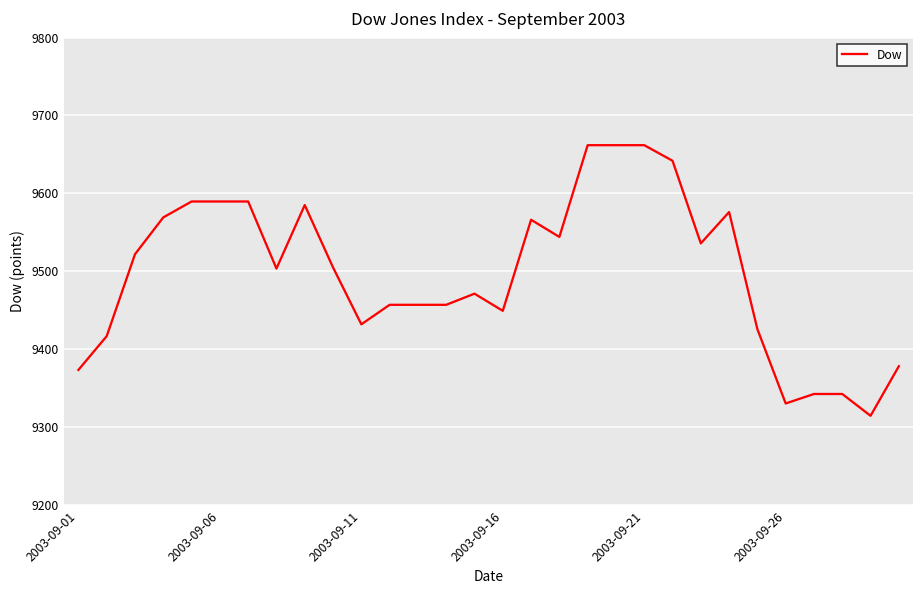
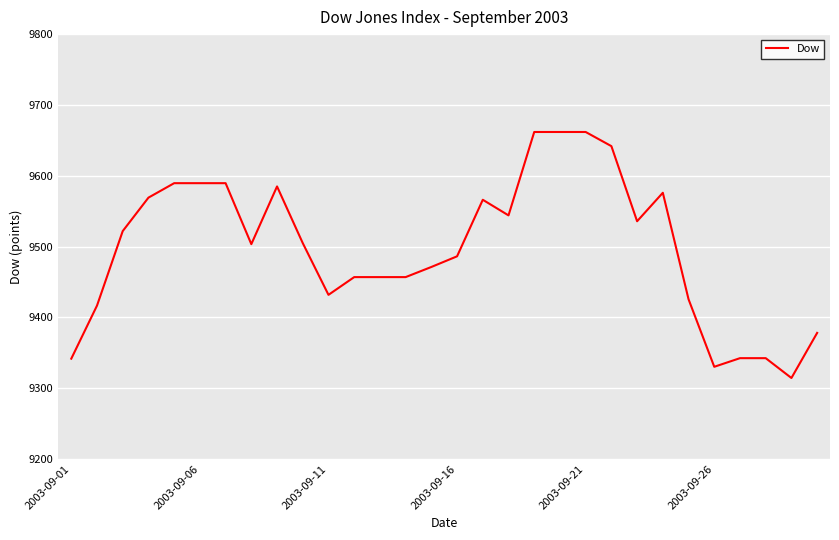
  {
-   "2003-09-01": 9370,
+   "2003-09-01": 9340,
    "2003-09-06": 9590,
    "2003-09-11": 9430,
-   "2003-09-16": 9450,
+   "2003-09-16": 9490,
    "2003-09-21": 9660,
    "2003-09-26": 9330
  }
